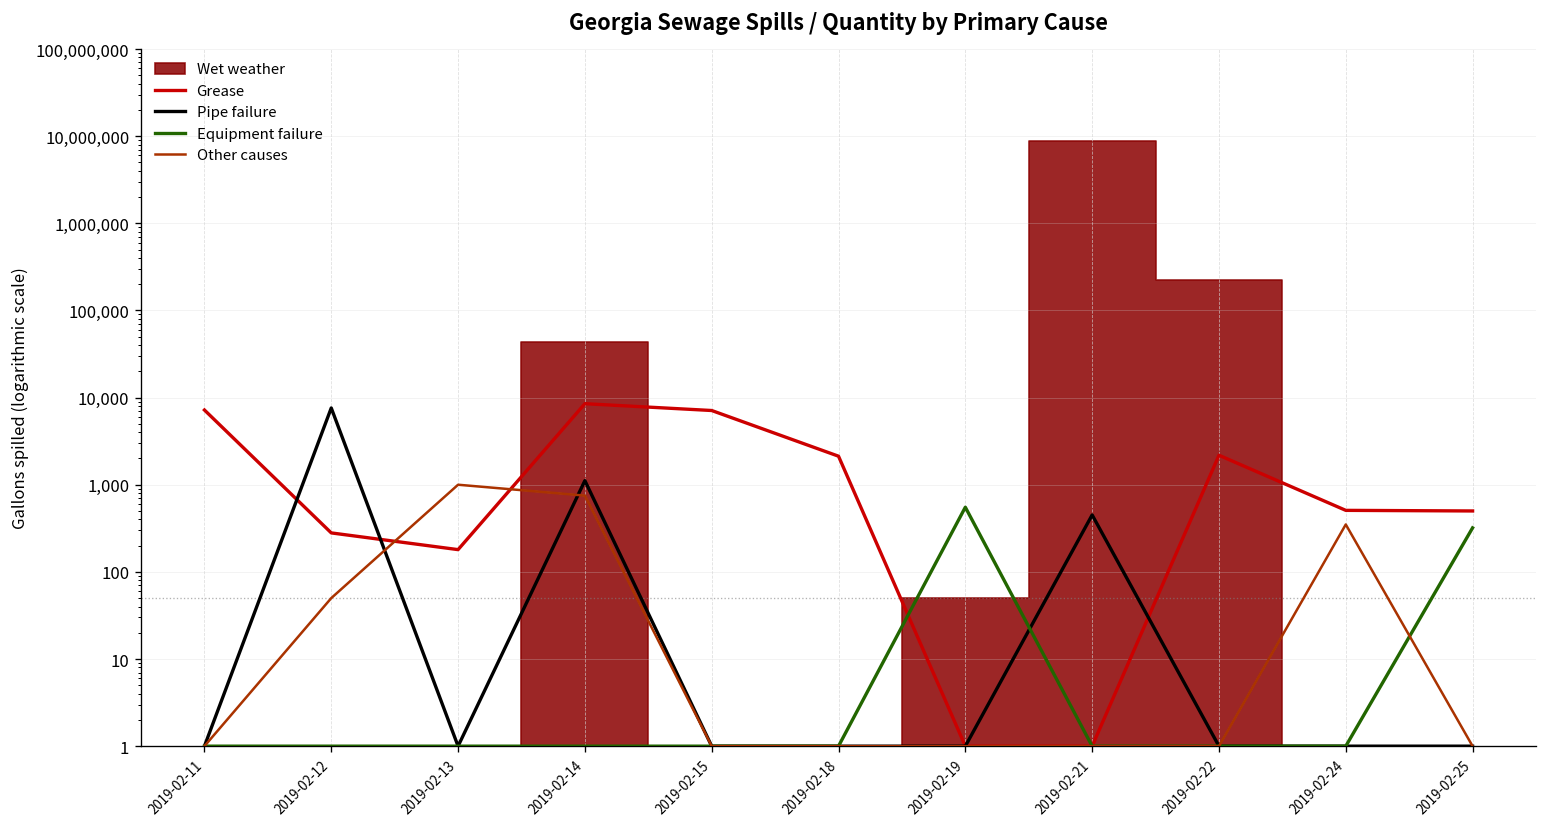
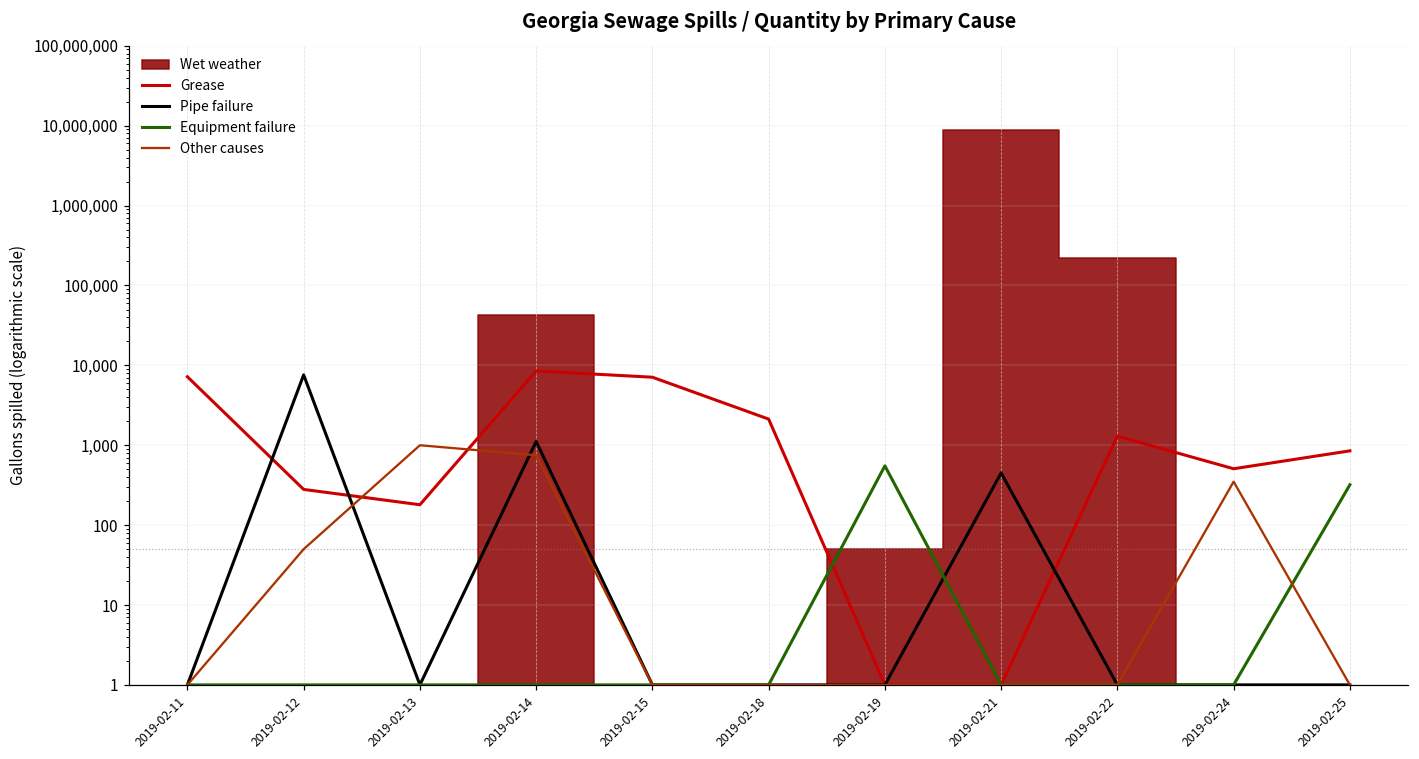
  {
    "Grease": {
      "2019-02-11": "7,000",
      "2019-02-12": "280",
      "2019-02-13": "180",
      "2019-02-14": "9,000",
      "2019-02-15": "7,000",
      "2019-02-18": "2,100",
-     "2019-02-22": "2,200",
+     "2019-02-22": "1,300",
      "2019-02-24": "500",
-     "2019-02-25": "500"
+     "2019-02-25": "900"
    },
    "Pipe failure": {
      "2019-02-12": "8,000",
      "2019-02-14": "1,100",
      "2019-02-21": "500"
    },
    "Equipment failure": {
      "2019-02-12": "1",
      "2019-02-14": "1",
      "2019-02-19": "600",
      "2019-02-25": "300"
    }
  }
